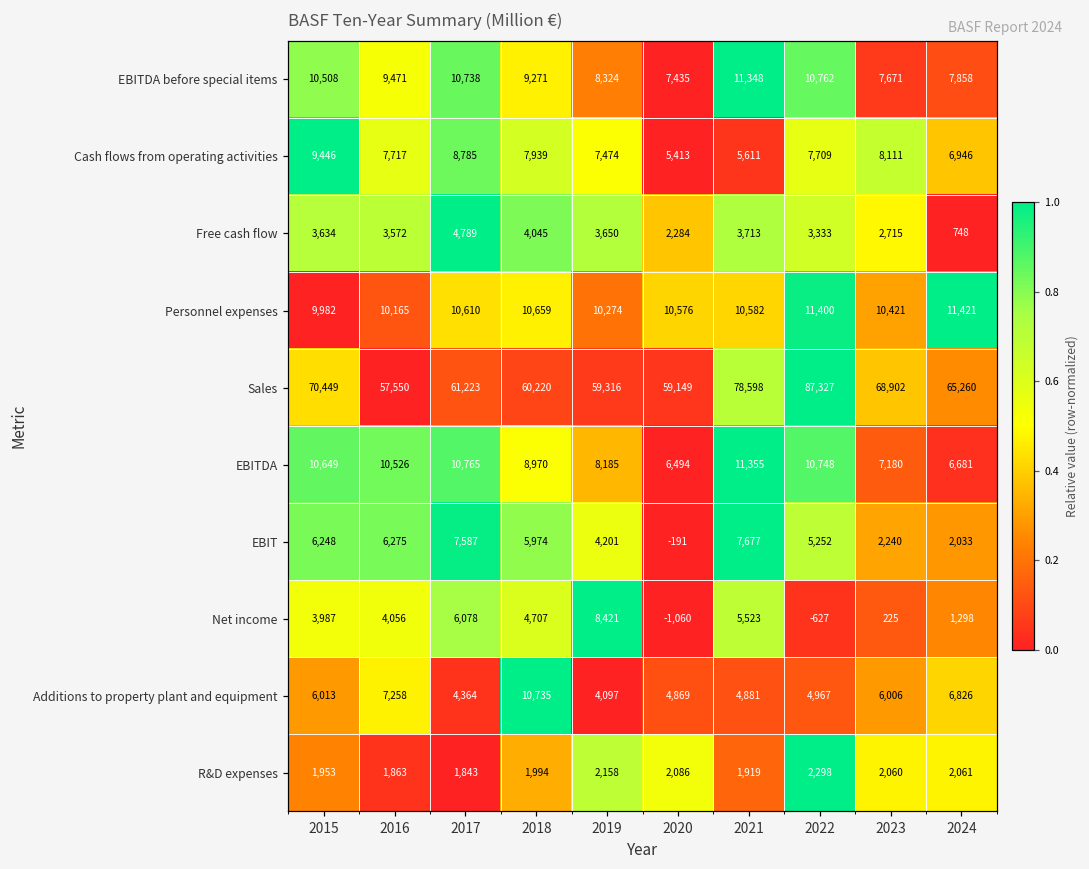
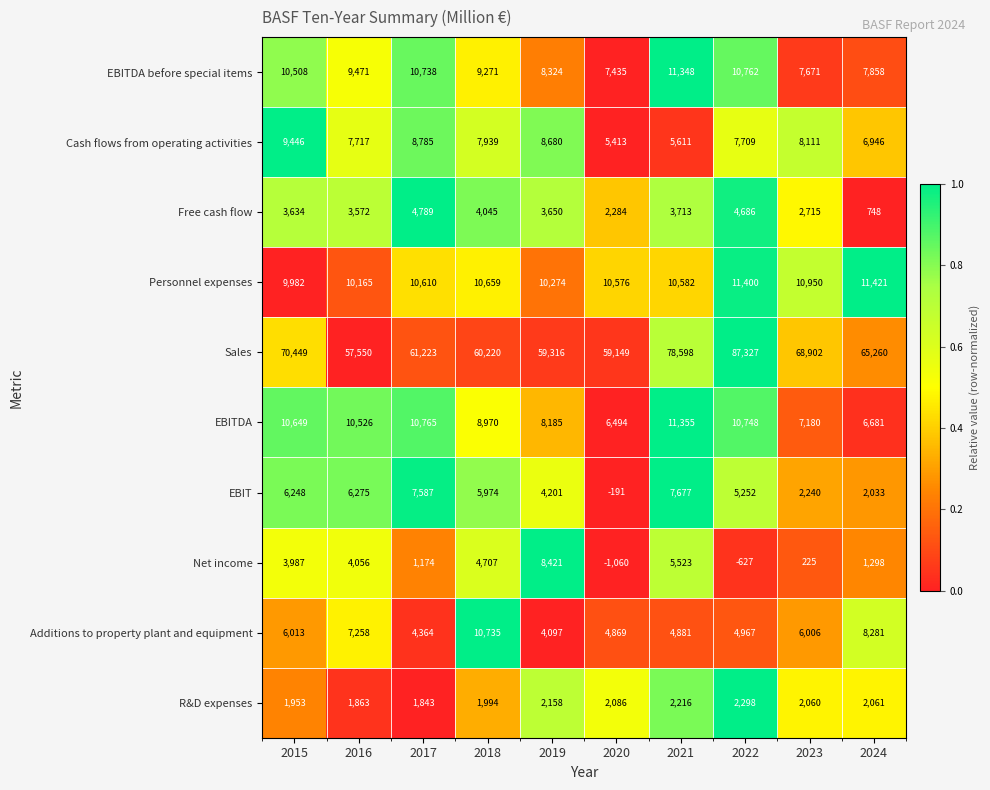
  {
    "EBITDA before special items": {
      "2015": "10,508",
      "2016": "9,471",
      "2017": "10,738",
      "2018": "9,271",
      "2019": "8,324",
      "2020": "7,435",
      "2021": "11,348",
      "2022": "10,762",
      "2023": "7,671",
      "2024": "7,858"
    },
    "Cash flows from operating activities": {
      "2015": "9,446",
      "2016": "7,717",
      "2017": "8,785",
      "2018": "7,939",
-     "2019": "7,474",
+     "2019": "8,680",
      "2020": "5,413",
      "2021": "5,611",
      "2022": "7,709",
      "2023": "8,111",
      "2024": "6,946"
    },
    "Free cash flow": {
      "2015": "3,634",
      "2016": "3,572",
      "2017": "4,789",
      "2018": "4,045",
      "2019": "3,650",
      "2020": "2,284",
      "2021": "3,713",
-     "2022": "3,333",
+     "2022": "4,686",
      "2023": "2,715",
      "2024": "748"
    },
    "Personnel expenses": {
      "2015": "9,982",
      "2016": "10,165",
      "2017": "10,610",
      "2018": "10,659",
      "2019": "10,274",
      "2020": "10,576",
      "2021": "10,582",
      "2022": "11,400",
-     "2023": "10,421",
+     "2023": "10,950",
      "2024": "11,421"
    },
    "Sales": {
      "2015": "70,449",
      "2016": "57,550",
      "2017": "61,223",
      "2018": "60,220",
      "2019": "59,316",
      "2020": "59,149",
      "2021": "78,598",
      "2022": "87,327",
      "2023": "68,902",
      "2024": "65,260"
    },
    "EBITDA": {
      "2015": "10,649",
      "2016": "10,526",
      "2017": "10,765",
      "2018": "8,970",
      "2019": "8,185",
      "2020": "6,494",
      "2021": "11,355",
      "2022": "10,748",
      "2023": "7,180",
      "2024": "6,681"
    },
    "EBIT": {
      "2015": "6,248",
      "2016": "6,275",
      "2017": "7,587",
      "2018": "5,974",
      "2019": "4,201",
      "2020": "-191",
      "2021": "7,677",
      "2022": "5,252",
      "2023": "2,240",
      "2024": "2,033"
    },
    "Net income": {
      "2015": "3,987",
      "2016": "4,056",
-     "2017": "6,078",
+     "2017": "1,174",
      "2018": "4,707",
      "2019": "8,421",
      "2020": "-1,060",
      "2021": "5,523",
      "2022": "-627",
      "2023": "225",
      "2024": "1,298"
    },
    "Additions to property plant and equipment": {
      "2015": "6,013",
      "2016": "7,258",
      "2017": "4,364",
      "2018": "10,735",
      "2019": "4,097",
      "2020": "4,869",
      "2021": "4,881",
      "2022": "4,967",
      "2023": "6,006",
-     "2024": "6,826"
+     "2024": "8,281"
    },
    "R&D expenses": {
      "2015": "1,953",
      "2016": "1,863",
      "2017": "1,843",
      "2018": "1,994",
      "2019": "2,158",
      "2020": "2,086",
-     "2021": "1,919",
+     "2021": "2,216",
      "2022": "2,298",
      "2023": "2,060",
      "2024": "2,061"
    }
  }
